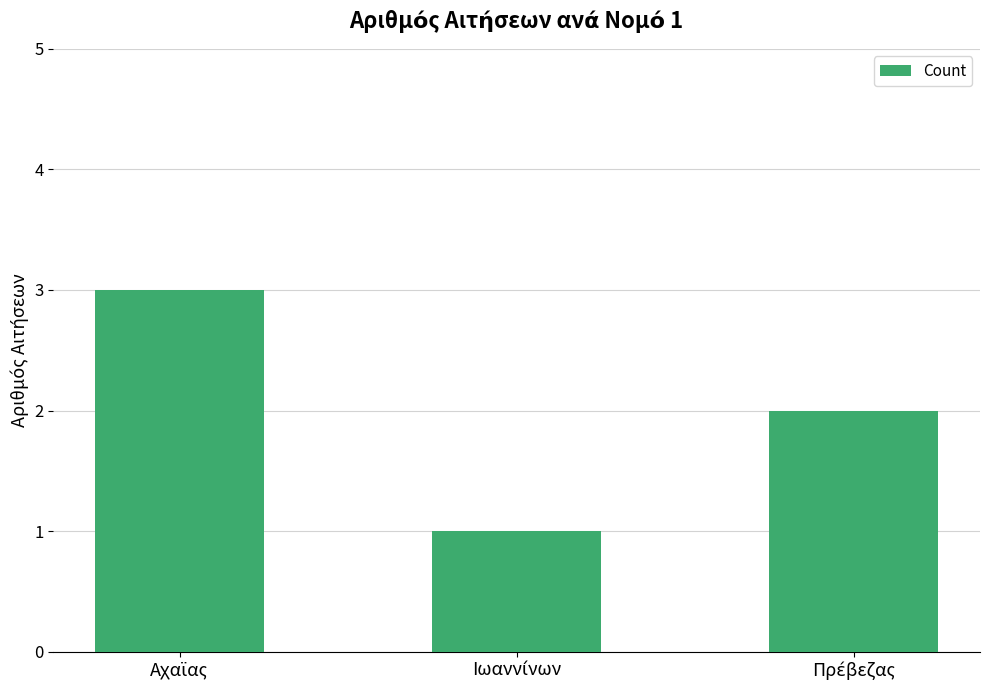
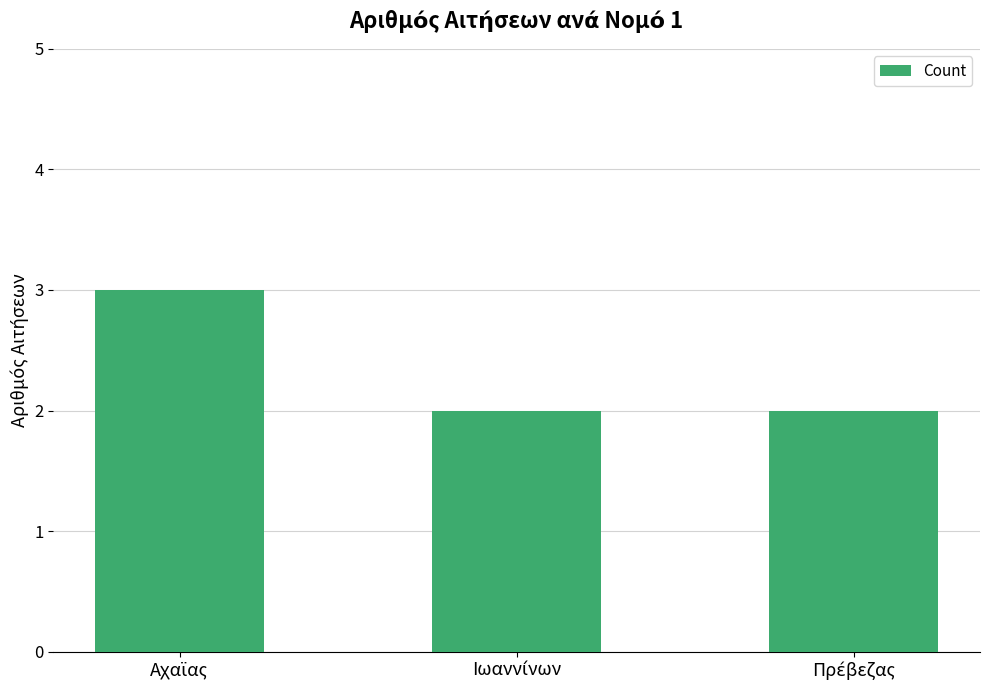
  {
    "Αχαϊας": 3,
-   "Ιωαννίνων": 1,
+   "Ιωαννίνων": 2,
    "Πρέβεζας": 2
  }
